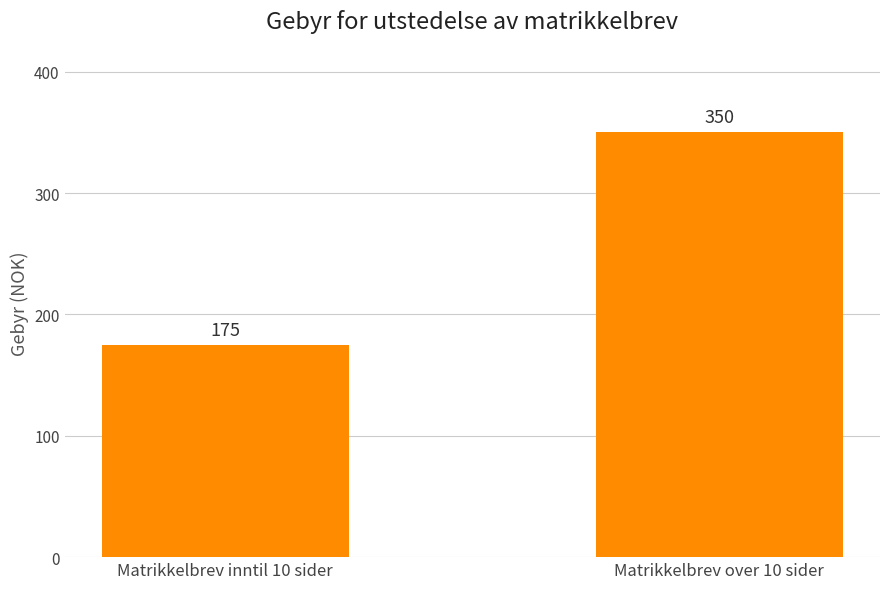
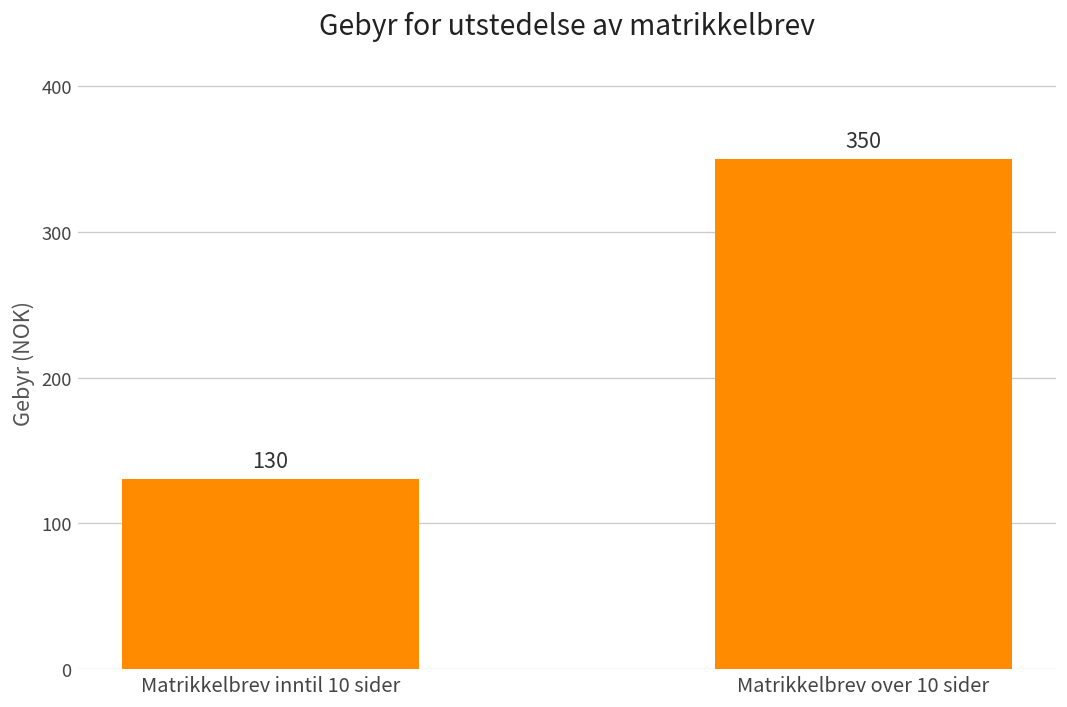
  {
-   "Matrikkelbrev inntil 10 sider": 175,
+   "Matrikkelbrev inntil 10 sider": 130,
    "Matrikkelbrev over 10 sider": 350
  }
